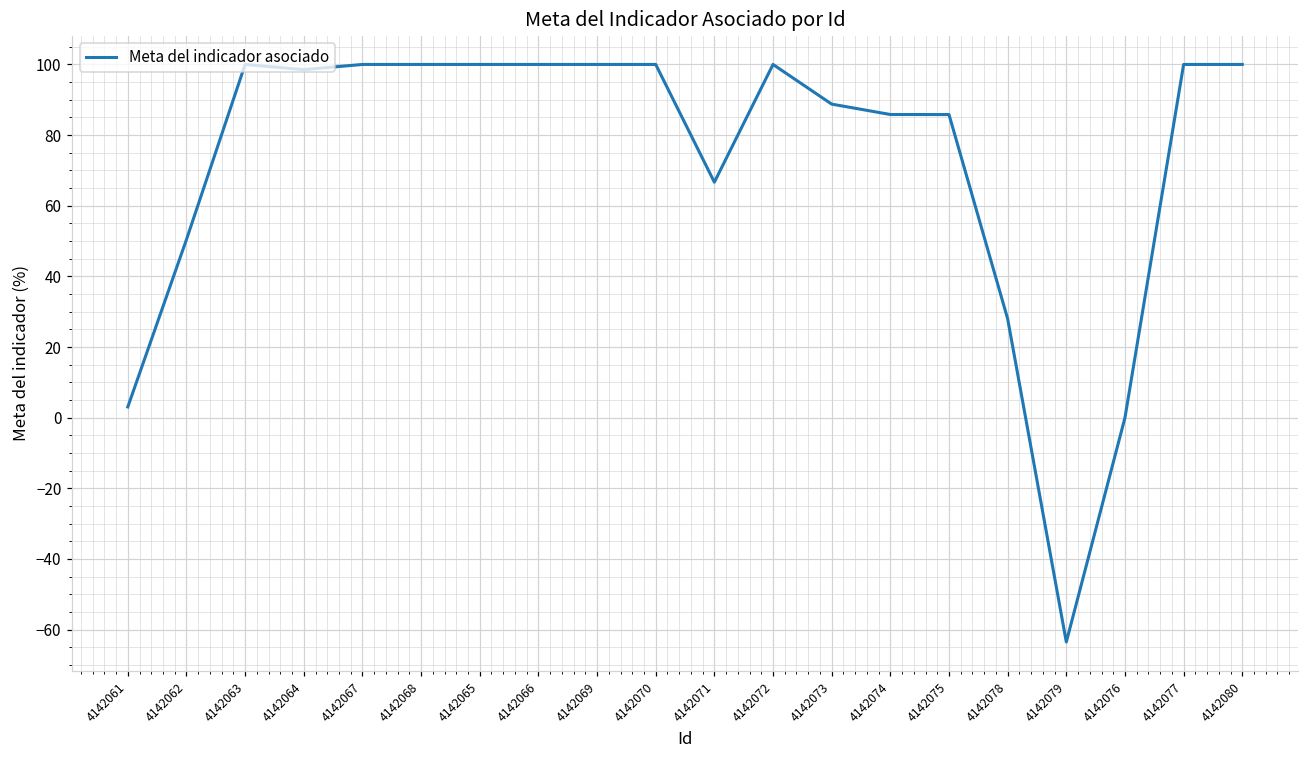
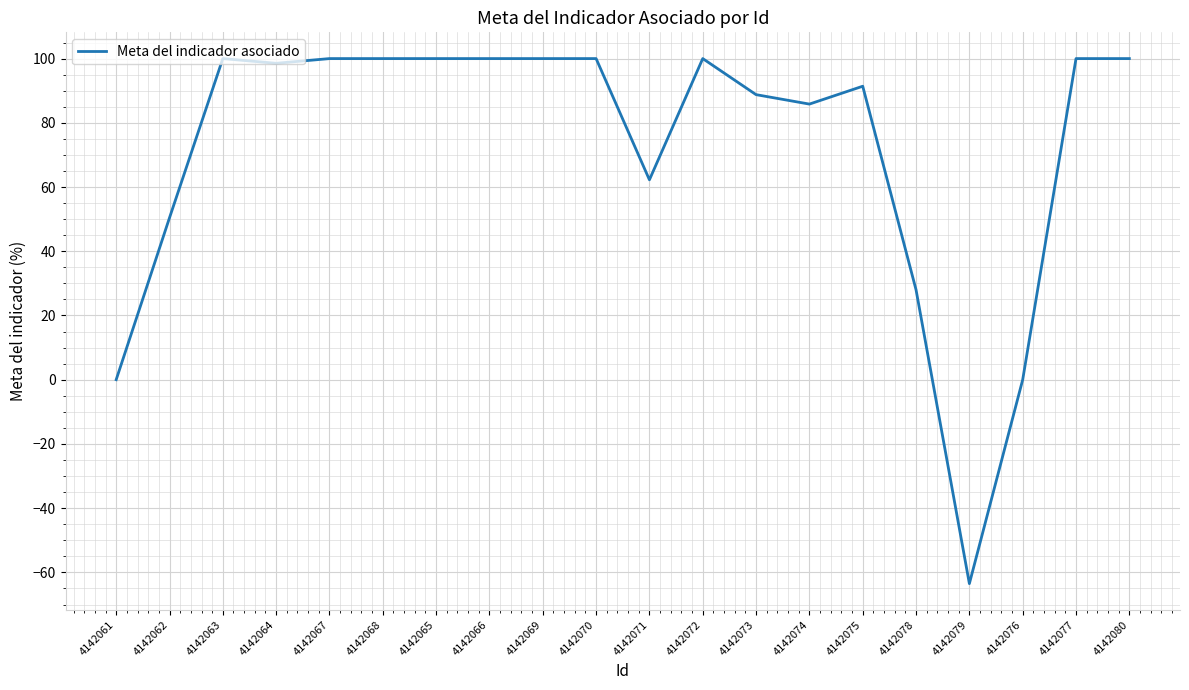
  {
-   "4142061": 3,
+   "4142061": 0,
    "4142062": 50,
    "4142067": 100,
    "4142068": 100,
    "4142065": 100,
    "4142066": 100,
    "4142069": 100,
    "4142070": 100,
-   "4142071": 67,
+   "4142071": 62,
    "4142072": 100,
    "4142073": 89,
    "4142074": 86,
-   "4142075": 86,
+   "4142075": 91,
    "4142078": 28,
    "4142079": -64,
    "4142076": 0,
    "4142077": 100,
    "4142080": 100
  }
